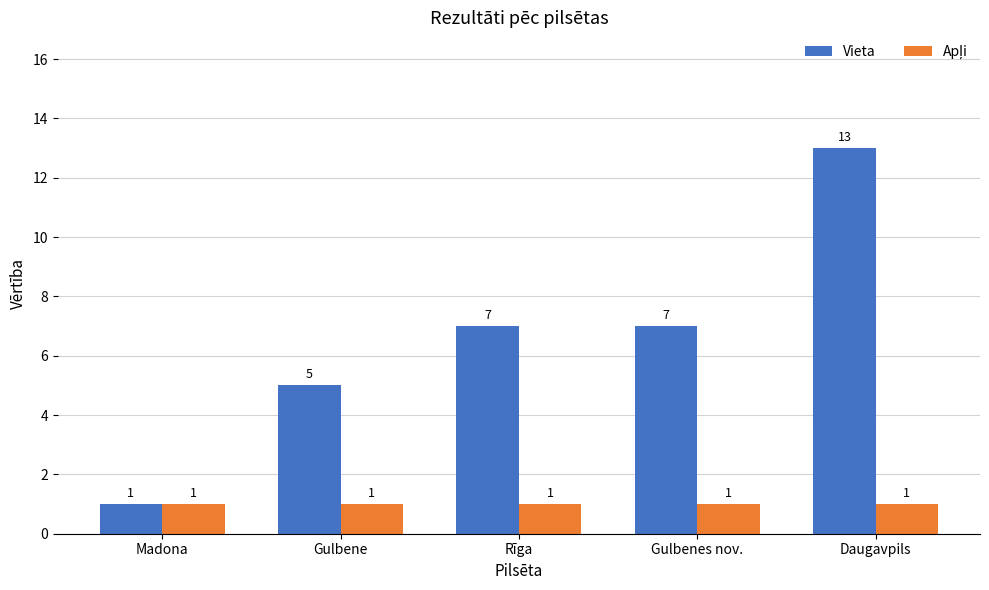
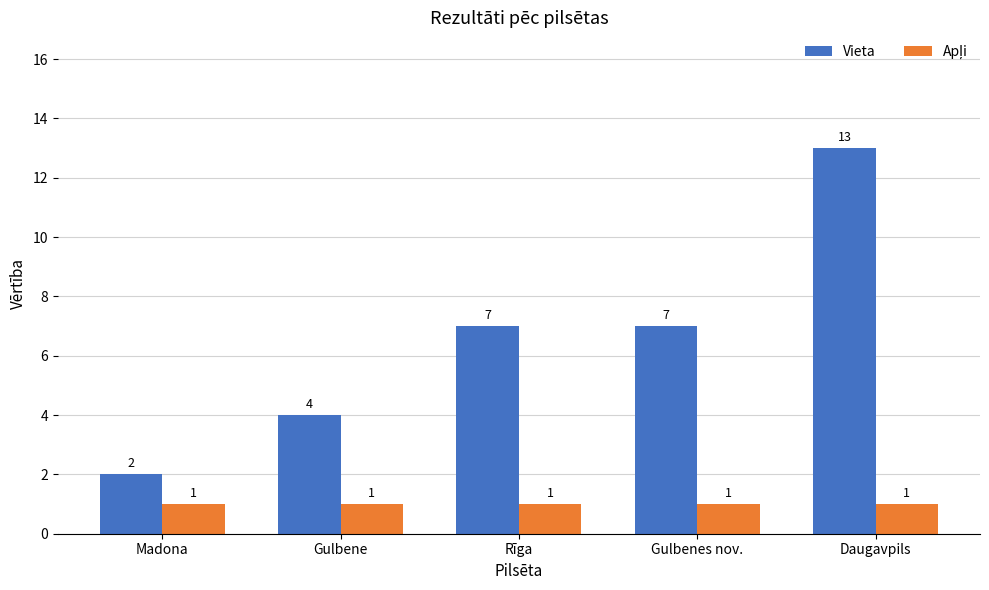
  {
    "Vieta": {
-     "Madona": 1,
-     "Gulbene": 5,
+     "Madona": 2,
+     "Gulbene": 4,
      "Rīga": 7,
      "Gulbenes nov.": 7,
      "Daugavpils": 13
    },
    "Apļi": {
      "Madona": 1,
      "Gulbene": 1,
      "Rīga": 1,
      "Gulbenes nov.": 1,
      "Daugavpils": 1
    }
  }
